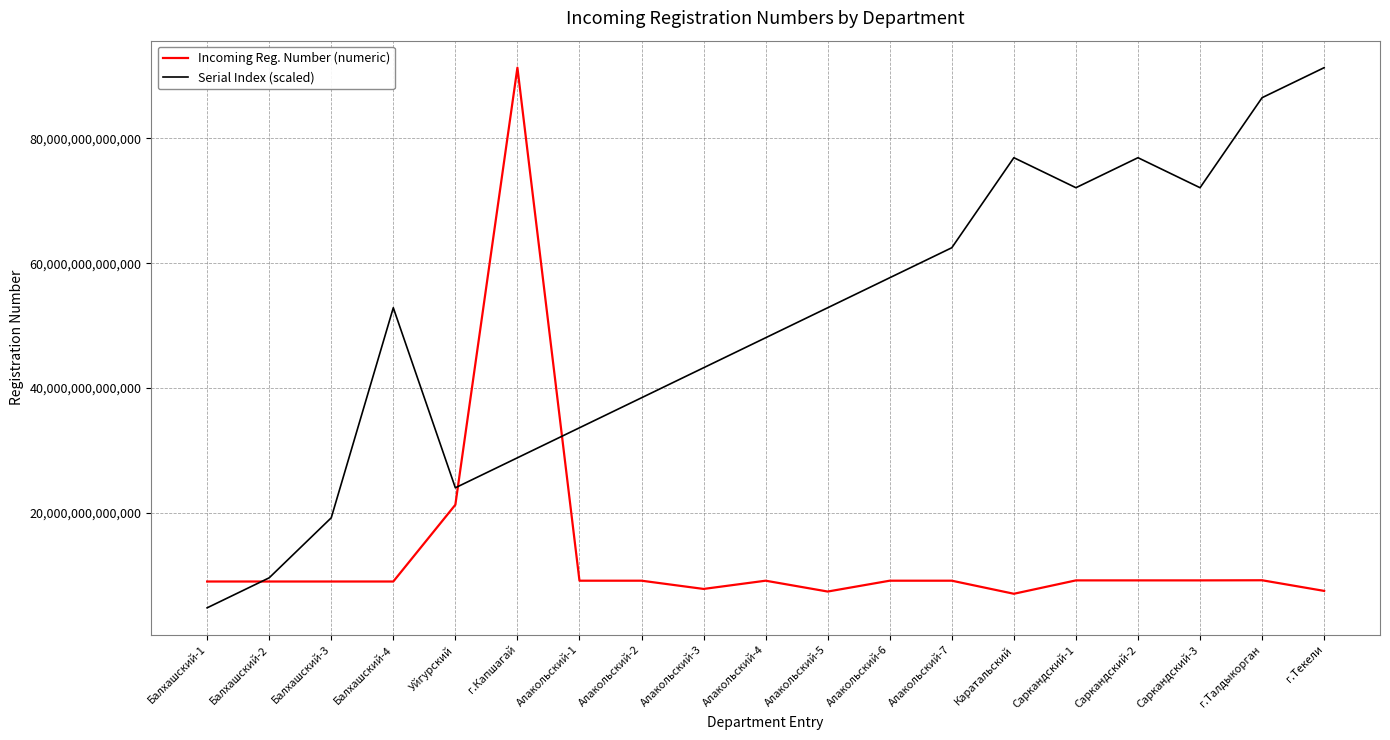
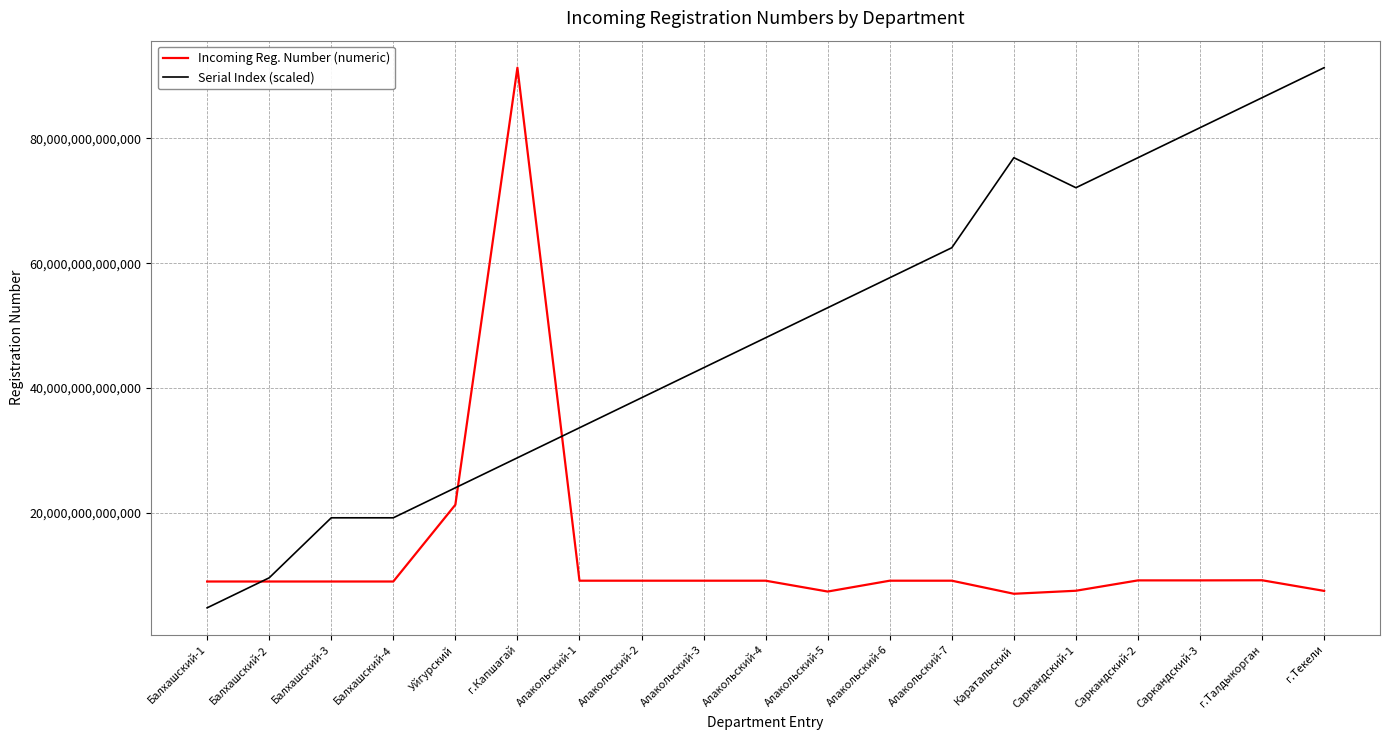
  {
    "Incoming Reg. Number (numeric)": {
      "Балхашский-1": "9,000,000,000,000",
      "Балхашский-2": "9,000,000,000,000",
      "Балхашский-3": "9,000,000,000,000",
      "Балхашский-4": "9,000,000,000,000",
      "Уйгурский": "21,000,000,000,000",
      "г.Капшагай": "91,000,000,000,000",
      "Алакольский-1": "9,000,000,000,000",
      "Алакольский-2": "9,000,000,000,000",
-     "Алакольский-3": "8,000,000,000,000",
+     "Алакольский-3": "9,000,000,000,000",
      "Алакольский-4": "9,000,000,000,000",
      "Алакольский-5": "7,000,000,000,000",
      "Алакольский-6": "9,000,000,000,000",
      "Алакольский-7": "9,000,000,000,000",
      "Каратальский": "7,000,000,000,000",
-     "Саркандский-1": "9,000,000,000,000",
+     "Саркандский-1": "8,000,000,000,000",
      "Саркандский-2": "9,000,000,000,000",
      "Саркандский-3": "9,000,000,000,000",
      "г.Талдыкорган": "9,000,000,000,000",
      "г.Текели": "8,000,000,000,000"
    },
    "Serial Index (scaled)": {
      "Балхашский-1": "5,000,000,000,000",
      "Балхашский-2": "10,000,000,000,000",
      "Балхашский-3": "19,000,000,000,000",
-     "Балхашский-4": "53,000,000,000,000",
+     "Балхашский-4": "19,000,000,000,000",
      "Уйгурский": "24,000,000,000,000",
      "г.Капшагай": "29,000,000,000,000",
      "Алакольский-1": "34,000,000,000,000",
      "Алакольский-2": "38,000,000,000,000",
      "Алакольский-3": "43,000,000,000,000",
      "Алакольский-4": "48,000,000,000,000",
      "Алакольский-5": "53,000,000,000,000",
      "Алакольский-6": "58,000,000,000,000",
      "Алакольский-7": "62,000,000,000,000",
      "Каратальский": "77,000,000,000,000",
      "Саркандский-1": "72,000,000,000,000",
      "Саркандский-2": "77,000,000,000,000",
-     "Саркандский-3": "72,000,000,000,000",
+     "Саркандский-3": "82,000,000,000,000",
      "г.Талдыкорган": "87,000,000,000,000",
      "г.Текели": "91,000,000,000,000"
    }
  }
